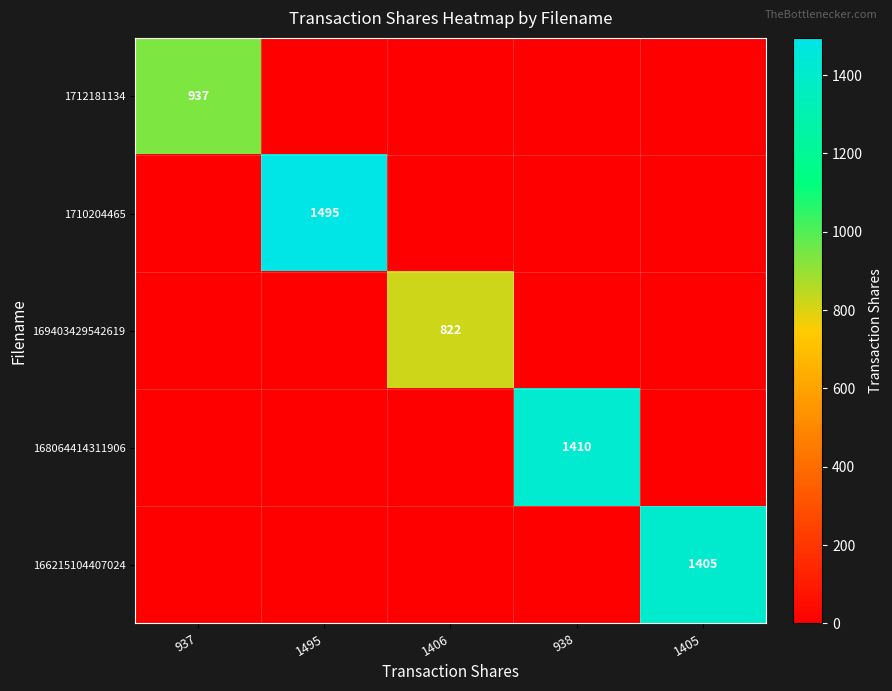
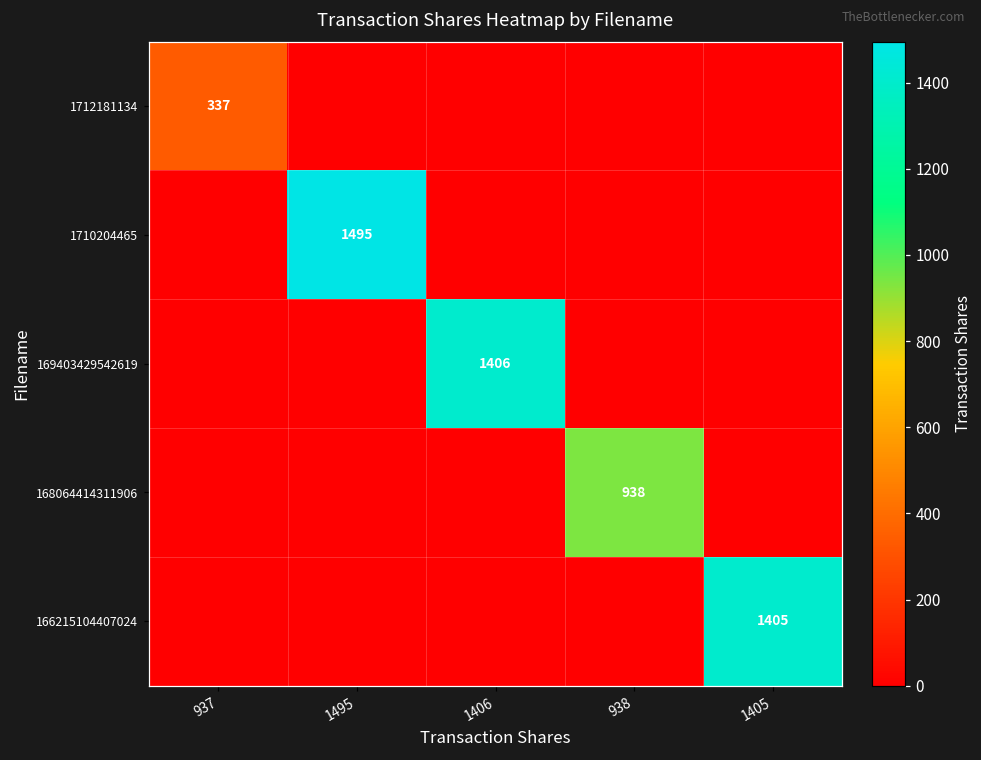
  {
    "1712181134": {
-     "937": 937
+     "937": 337
    },
    "1710204465": {
      "1495": 1495
    },
    "169403429542619": {
-     "1406": 822
+     "1406": 1406
    },
    "168064414311906": {
-     "938": 1410
+     "938": 938
    },
    "166215104407024": {
      "1405": 1405
    }
  }
